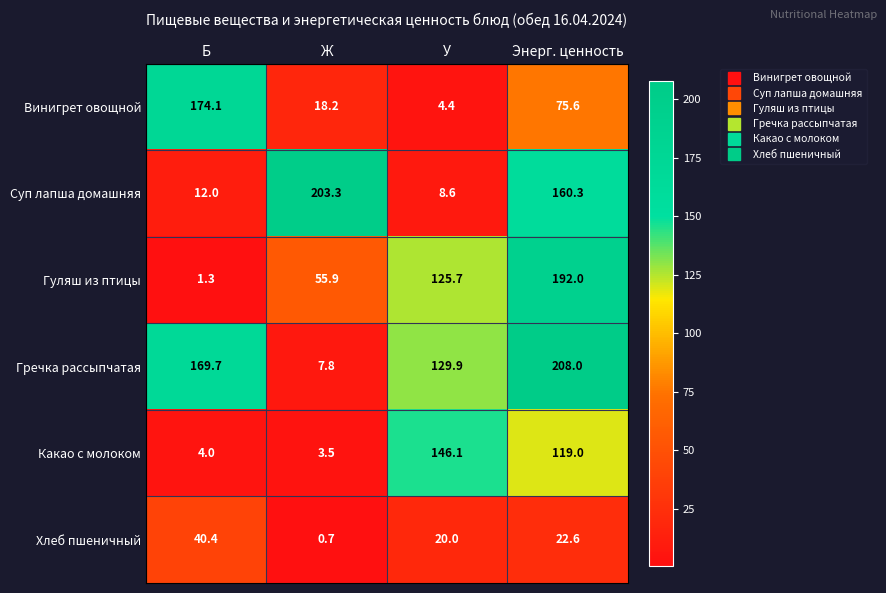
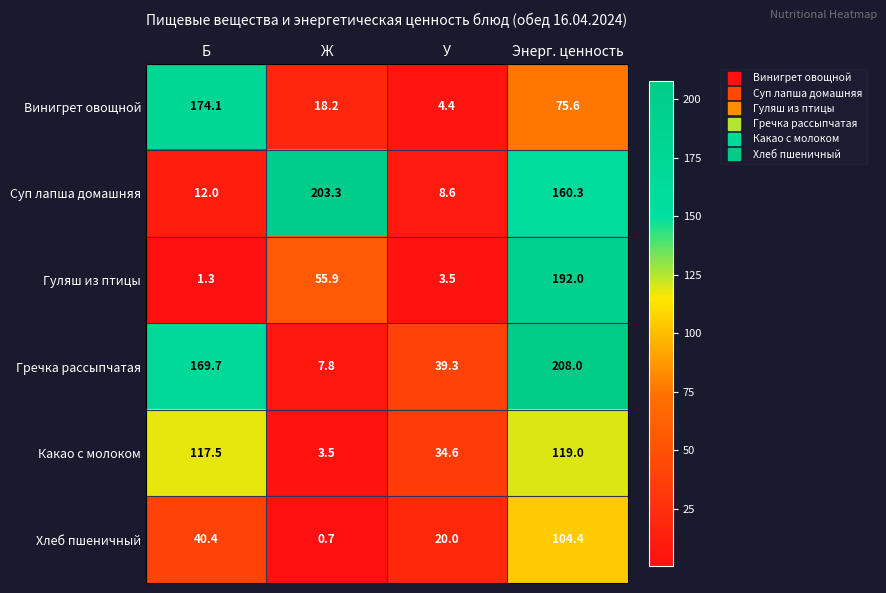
  {
    "Винигрет овощной": {
      "Б": 174.1,
      "Ж": 18.2,
      "У": 4.4,
      "Энерг. ценность": 75.6
    },
    "Суп лапша домашняя": {
      "Б": 12.0,
      "Ж": 203.3,
      "У": 8.6,
      "Энерг. ценность": 160.3
    },
    "Гуляш из птицы": {
      "Б": 1.3,
      "Ж": 55.9,
-     "У": 125.7,
+     "У": 3.5,
      "Энерг. ценность": 192.0
    },
    "Гречка рассыпчатая": {
      "Б": 169.7,
      "Ж": 7.8,
-     "У": 129.9,
+     "У": 39.3,
      "Энерг. ценность": 208.0
    },
    "Какао с молоком": {
-     "Б": 4.0,
+     "Б": 117.5,
      "Ж": 3.5,
-     "У": 146.1,
+     "У": 34.6,
      "Энерг. ценность": 119.0
    },
    "Хлеб пшеничный": {
      "Б": 40.4,
      "Ж": 0.7,
      "У": 20.0,
-     "Энерг. ценность": 22.6
+     "Энерг. ценность": 104.4
    }
  }
